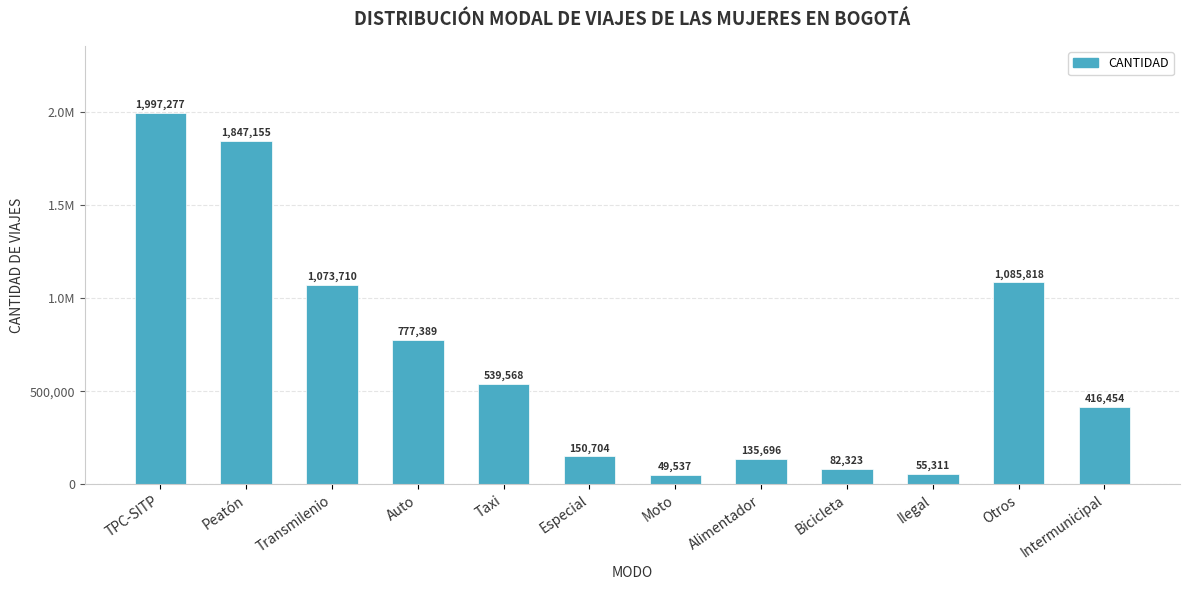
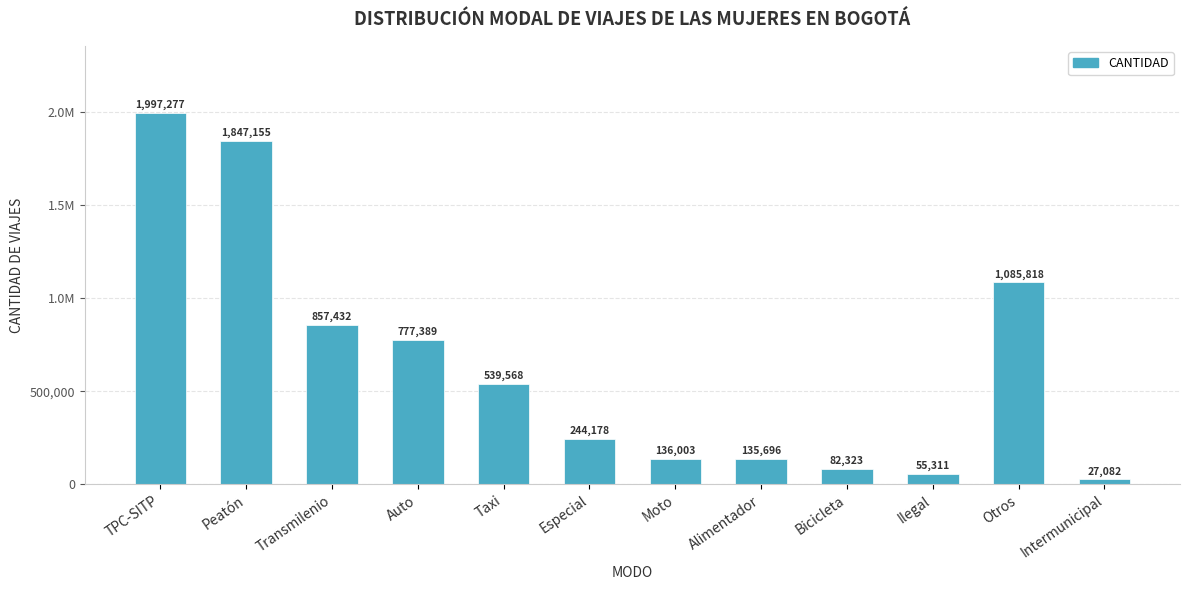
  {
    "TPC-SITP": "1,997,277",
    "Peatón": "1,847,155",
-   "Transmilenio": "1,073,710",
+   "Transmilenio": "857,432",
    "Auto": "777,389",
    "Taxi": "539,568",
-   "Especial": "150,704",
-   "Moto": "49,537",
+   "Especial": "244,178",
+   "Moto": "136,003",
    "Alimentador": "135,696",
    "Bicicleta": "82,323",
    "Ilegal": "55,311",
    "Otros": "1,085,818",
-   "Intermunicipal": "416,454"
+   "Intermunicipal": "27,082"
  }
